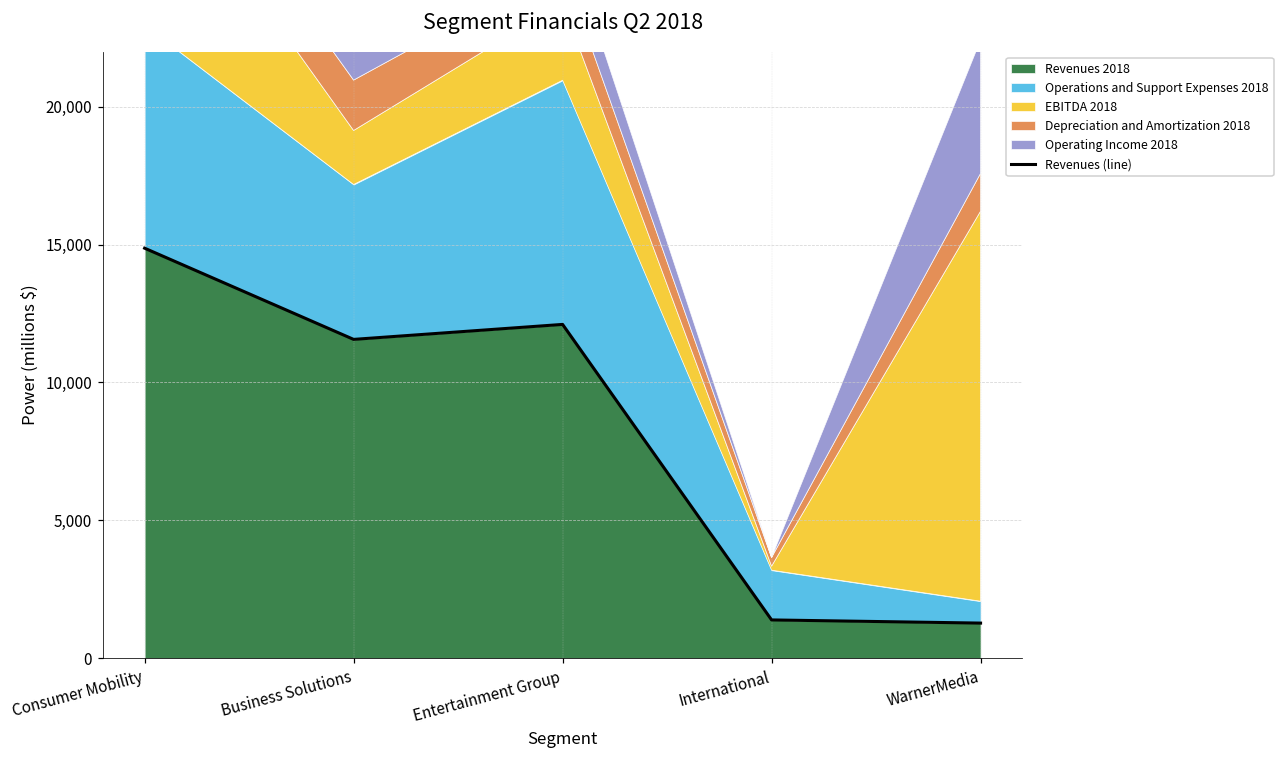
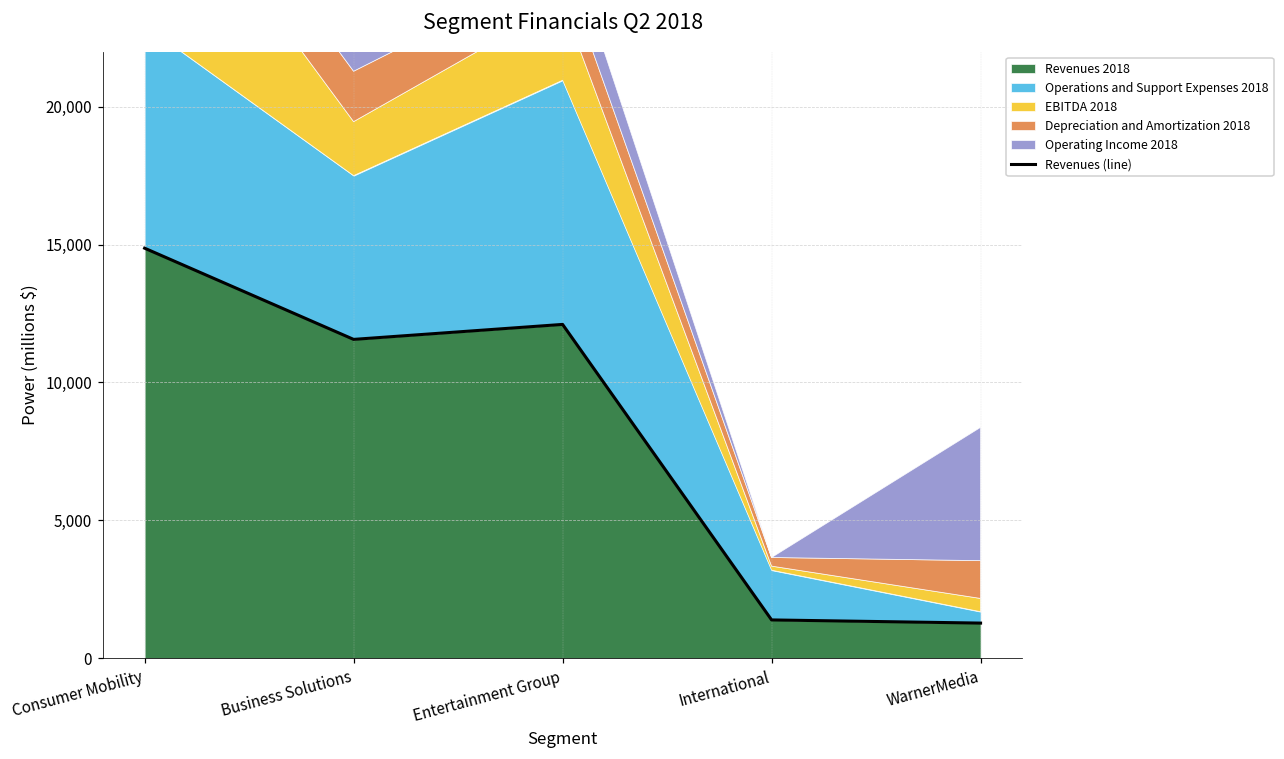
  {
    "Revenues 2018": {
      "Consumer Mobility": "14,900",
      "Business Solutions": "11,600",
      "Entertainment Group": "12,100",
      "International": "1,400",
      "WarnerMedia": "1,300"
    },
    "Operations and Support Expenses 2018": {
-     "Business Solutions": "5,600",
+     "Business Solutions": "5,900",
      "Entertainment Group": "8,900",
      "International": "1,800",
-     "WarnerMedia": "800"
+     "WarnerMedia": "400"
    },
    "EBITDA 2018": {
      "Business Solutions": "2,000",
      "International": "100",
-     "WarnerMedia": "14,100"
+     "WarnerMedia": "500"
    },
    "Depreciation and Amortization 2018": {
      "Business Solutions": "1,800",
      "WarnerMedia": "1,400"
    }
  }
